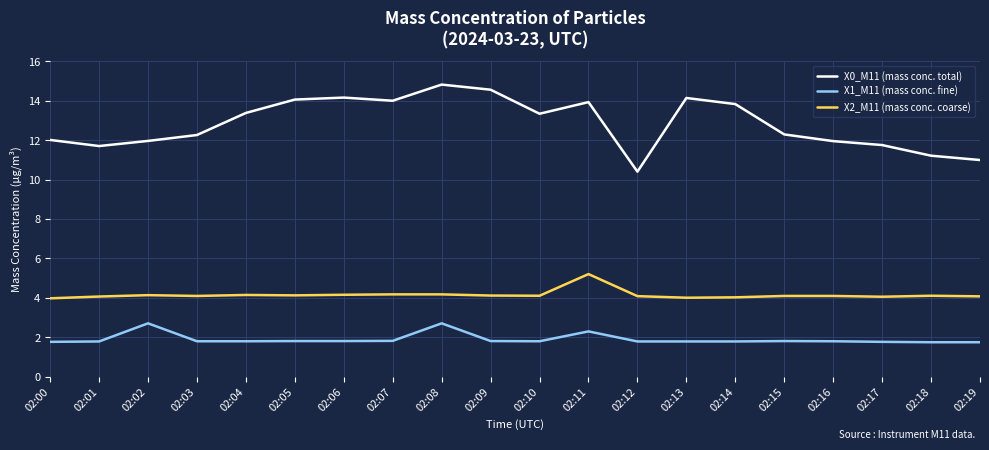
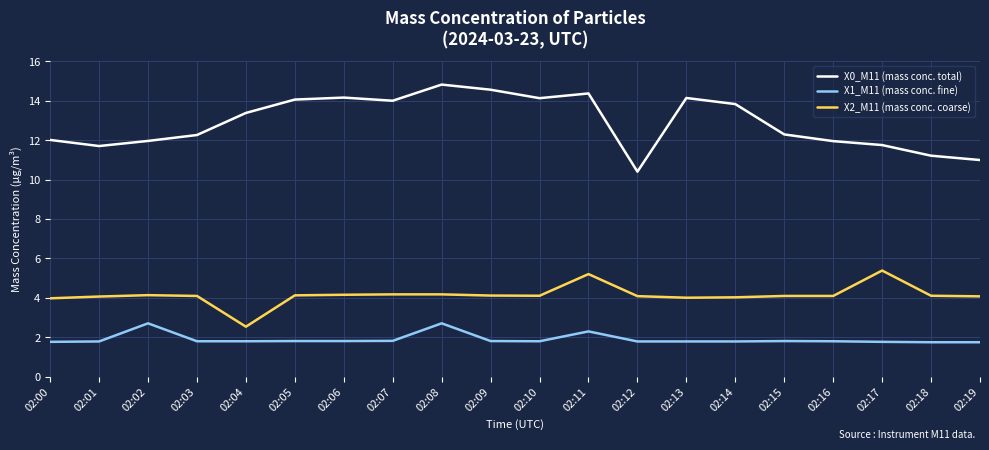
  {
    "X0_M11 (mass conc. total)": {
      "02:00": 12.0,
      "02:01": 11.7,
      "02:02": 12.0,
      "02:03": 12.3,
      "02:04": 13.4,
      "02:05": 14.1,
      "02:06": 14.2,
      "02:07": 14.0,
      "02:08": 14.8,
      "02:09": 14.6,
-     "02:10": 13.3,
-     "02:11": 13.9,
+     "02:10": 14.1,
+     "02:11": 14.4,
      "02:12": 10.4,
      "02:13": 14.1,
      "02:14": 13.8,
      "02:15": 12.3,
      "02:16": 12.0,
      "02:17": 11.8,
      "02:18": 11.2,
      "02:19": 11.0
    },
    "X1_M11 (mass conc. fine)": {
      "02:00": 1.8,
      "02:01": 1.8,
      "02:02": 2.7,
      "02:03": 1.8,
      "02:04": 1.8,
      "02:05": 1.8,
      "02:06": 1.8,
      "02:07": 1.8,
      "02:08": 2.7,
      "02:09": 1.8,
      "02:10": 1.8,
      "02:11": 2.3,
      "02:12": 1.8,
      "02:13": 1.8,
      "02:14": 1.8,
      "02:15": 1.8,
      "02:16": 1.8,
      "02:17": 1.8,
      "02:18": 1.7,
      "02:19": 1.7
    },
    "X2_M11 (mass conc. coarse)": {
      "02:00": 4.0,
      "02:01": 4.1,
      "02:02": 4.1,
      "02:03": 4.1,
-     "02:04": 4.1,
+     "02:04": 2.5,
      "02:05": 4.1,
      "02:06": 4.2,
      "02:07": 4.2,
      "02:08": 4.2,
      "02:09": 4.1,
      "02:10": 4.1,
      "02:11": 5.2,
      "02:12": 4.1,
      "02:13": 4.0,
      "02:14": 4.0,
      "02:15": 4.1,
      "02:16": 4.1,
-     "02:17": 4.1,
+     "02:17": 5.4,
      "02:18": 4.1,
      "02:19": 4.1
    }
  }
